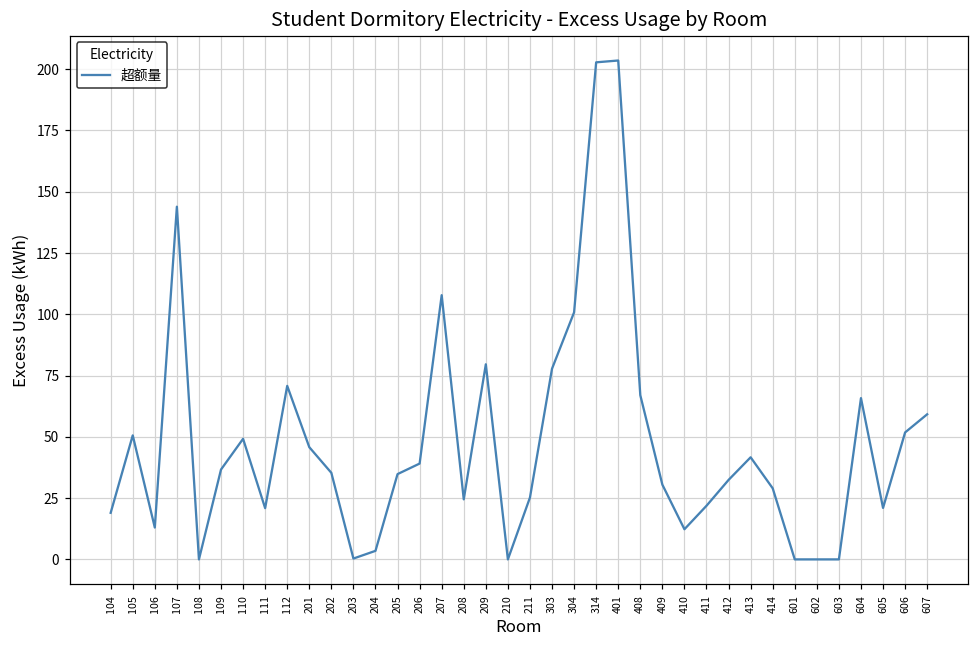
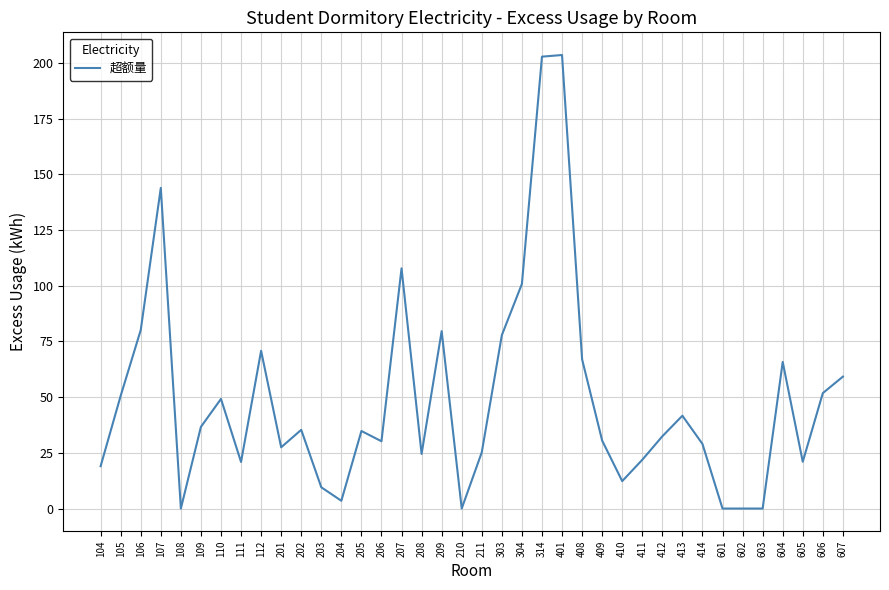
  {
    "104": 19,
    "105": 51,
-   "106": 13,
+   "106": 80,
    "107": 144,
    "108": 0,
    "109": 37,
    "110": 49,
    "111": 21,
    "112": 71,
-   "201": 46,
+   "201": 27,
    "202": 35,
-   "203": 0,
+   "203": 10,
    "204": 3,
    "205": 35,
-   "206": 39,
+   "206": 30,
    "207": 108,
    "208": 25,
    "209": 80,
    "210": 0,
    "211": 25,
    "303": 78,
    "304": 101,
    "314": 203,
    "401": 204,
    "408": 67,
    "409": 31,
    "410": 12,
    "411": 22,
    "412": 32,
    "413": 42,
    "414": 29,
    "601": 0,
    "602": 0,
    "603": 0,
    "604": 66,
    "605": 21,
    "606": 52,
    "607": 59
  }
